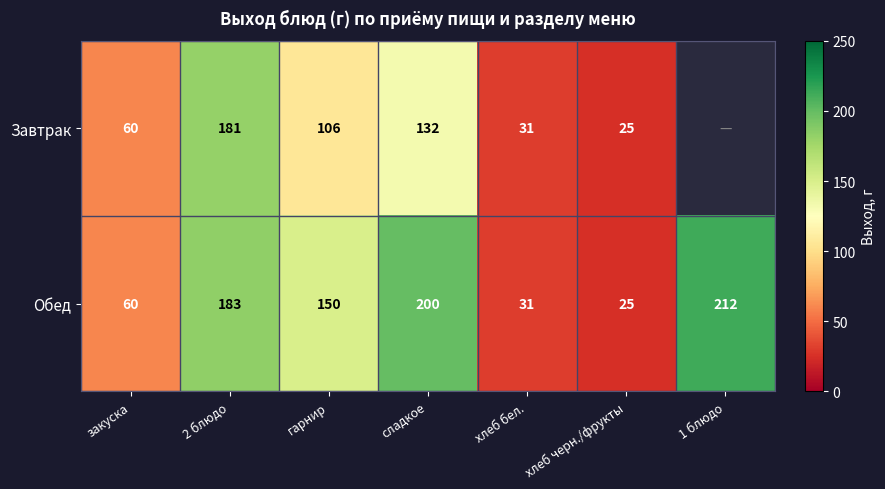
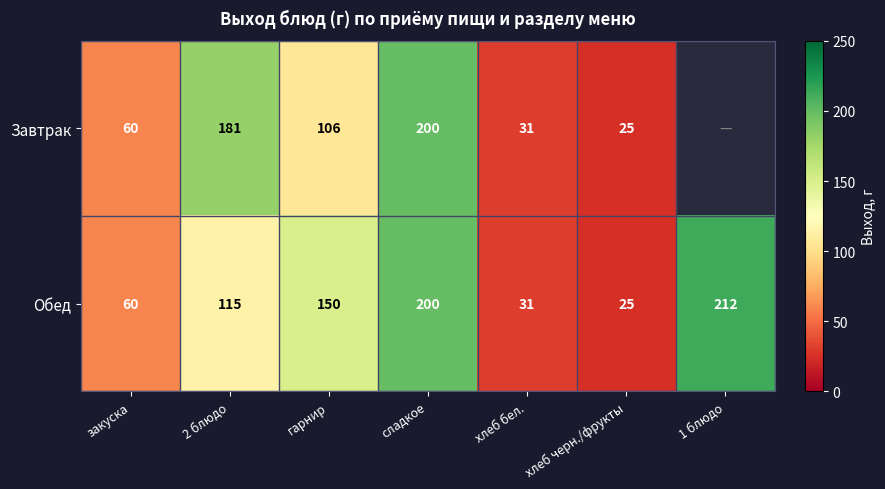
  {
    "Завтрак": {
      "закуска": 60,
      "2 блюдо": 181,
      "гарнир": 106,
-     "сладкое": 132,
+     "сладкое": 200,
      "хлеб бел.": 31,
      "хлеб черн./фрукты": 25
    },
    "Обед": {
      "закуска": 60,
-     "2 блюдо": 183,
+     "2 блюдо": 115,
      "гарнир": 150,
      "сладкое": 200,
      "хлеб бел.": 31,
      "хлеб черн./фрукты": 25,
      "1 блюдо": 212
    }
  }
